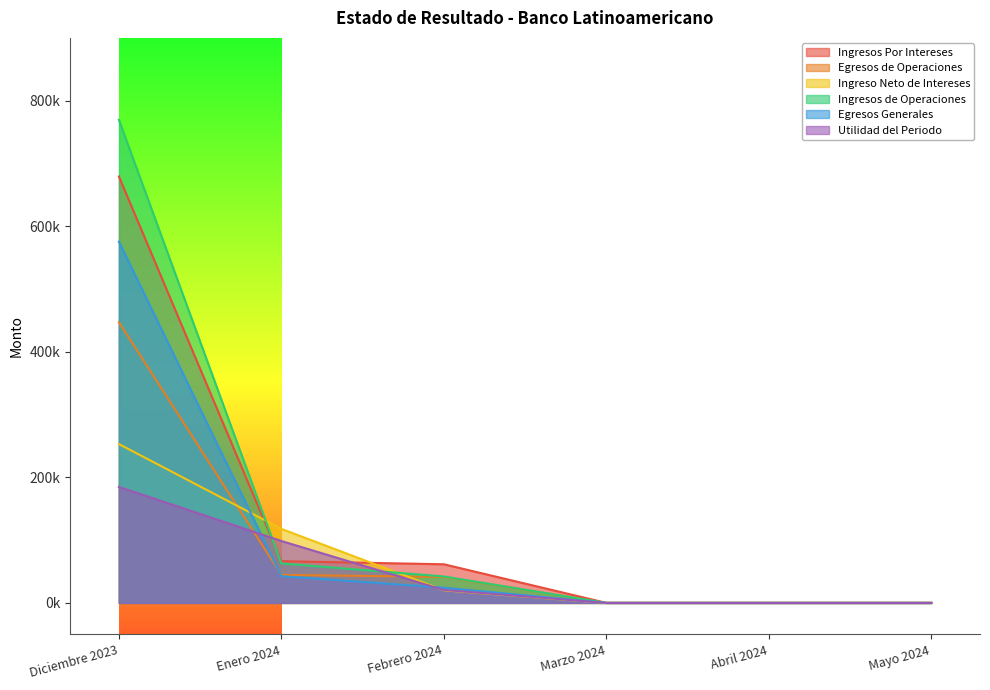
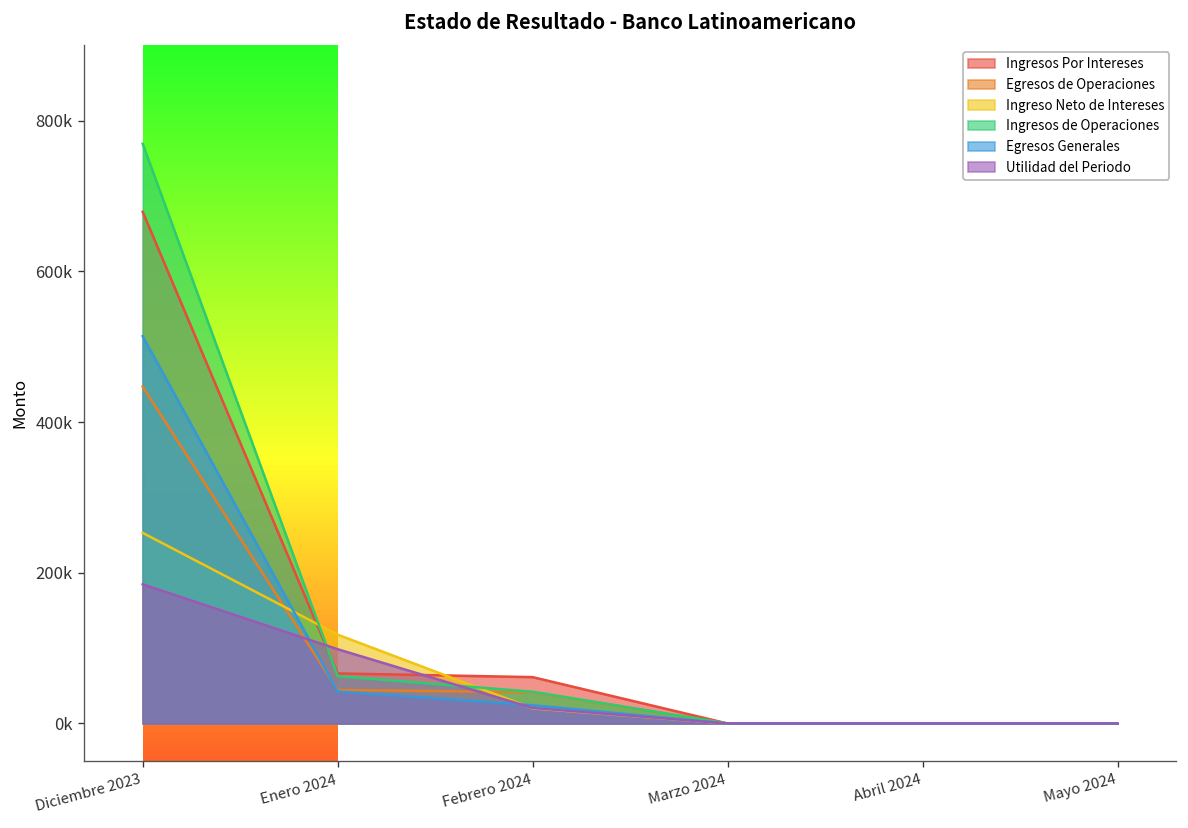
  {
    "Ingreso Neto de Intereses": {
      "Diciembre 2023": 250000,
      "Enero 2024": 120000
    },
    "Ingresos de Operaciones": {
      "Diciembre 2023": 770000
    },
    "Egresos Generales": {
-     "Diciembre 2023": 580000
+     "Diciembre 2023": 510000
    },
    "Utilidad del Periodo": {
      "Diciembre 2023": 180000,
      "Enero 2024": 100000
    }
  }
